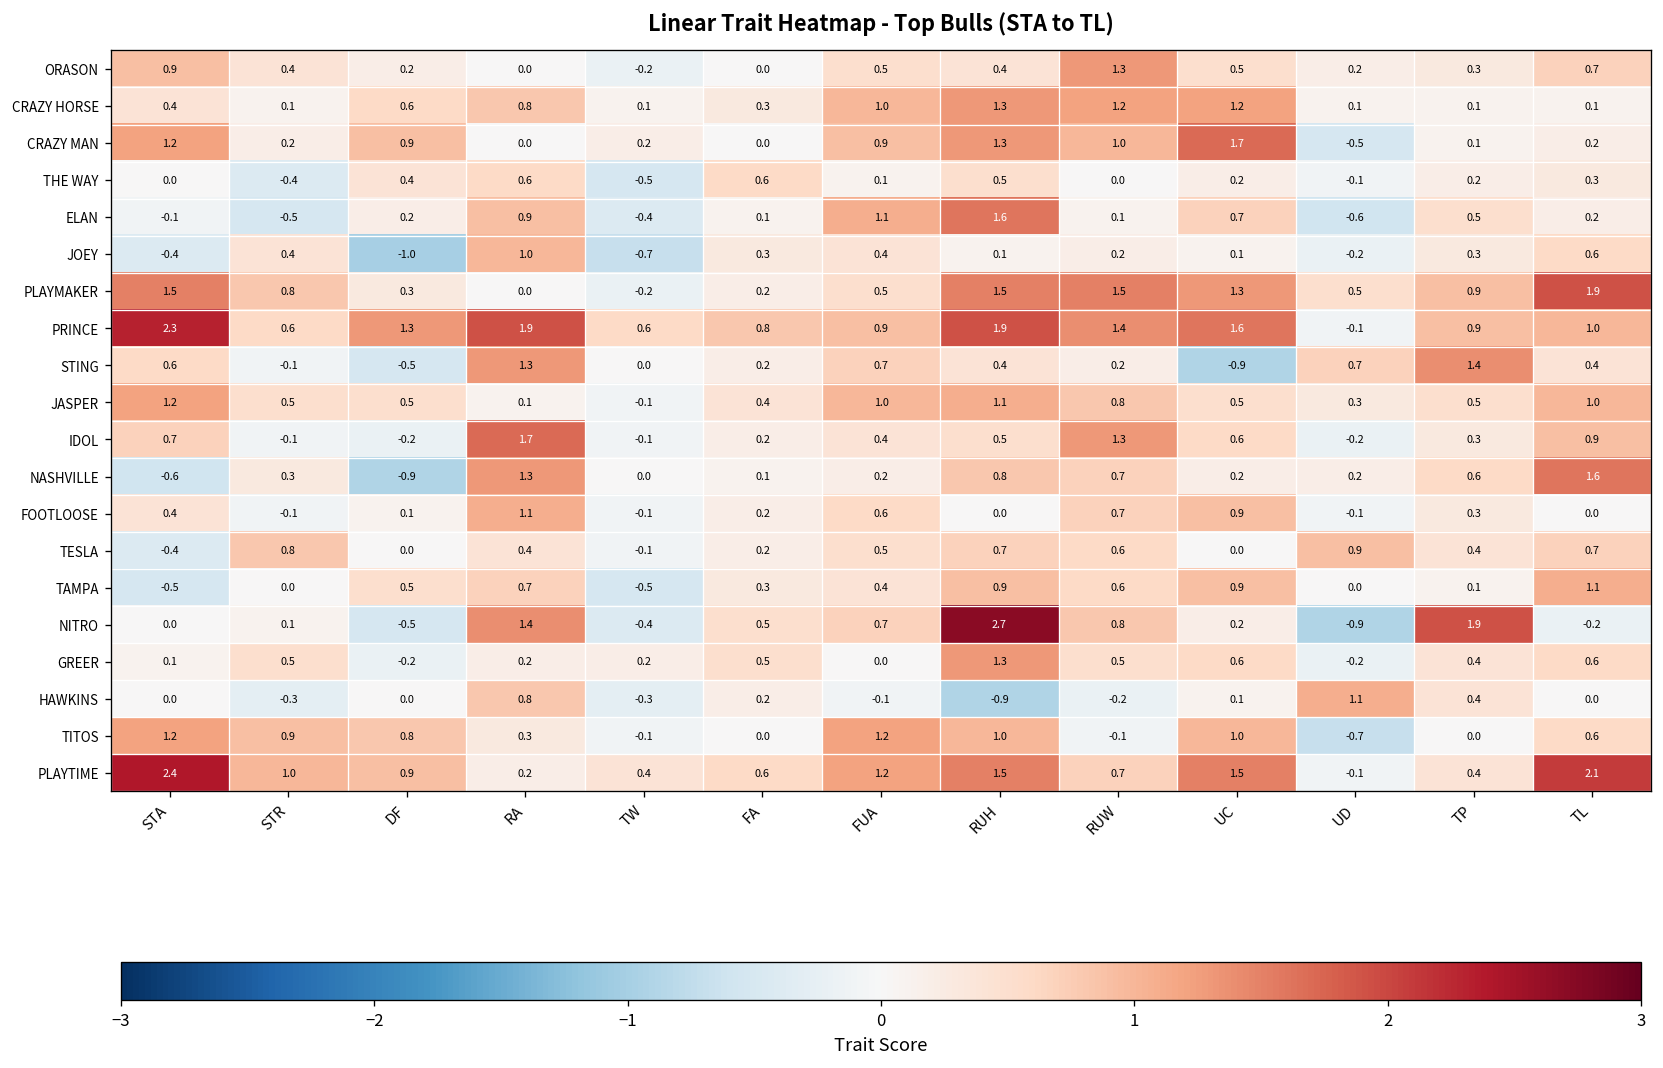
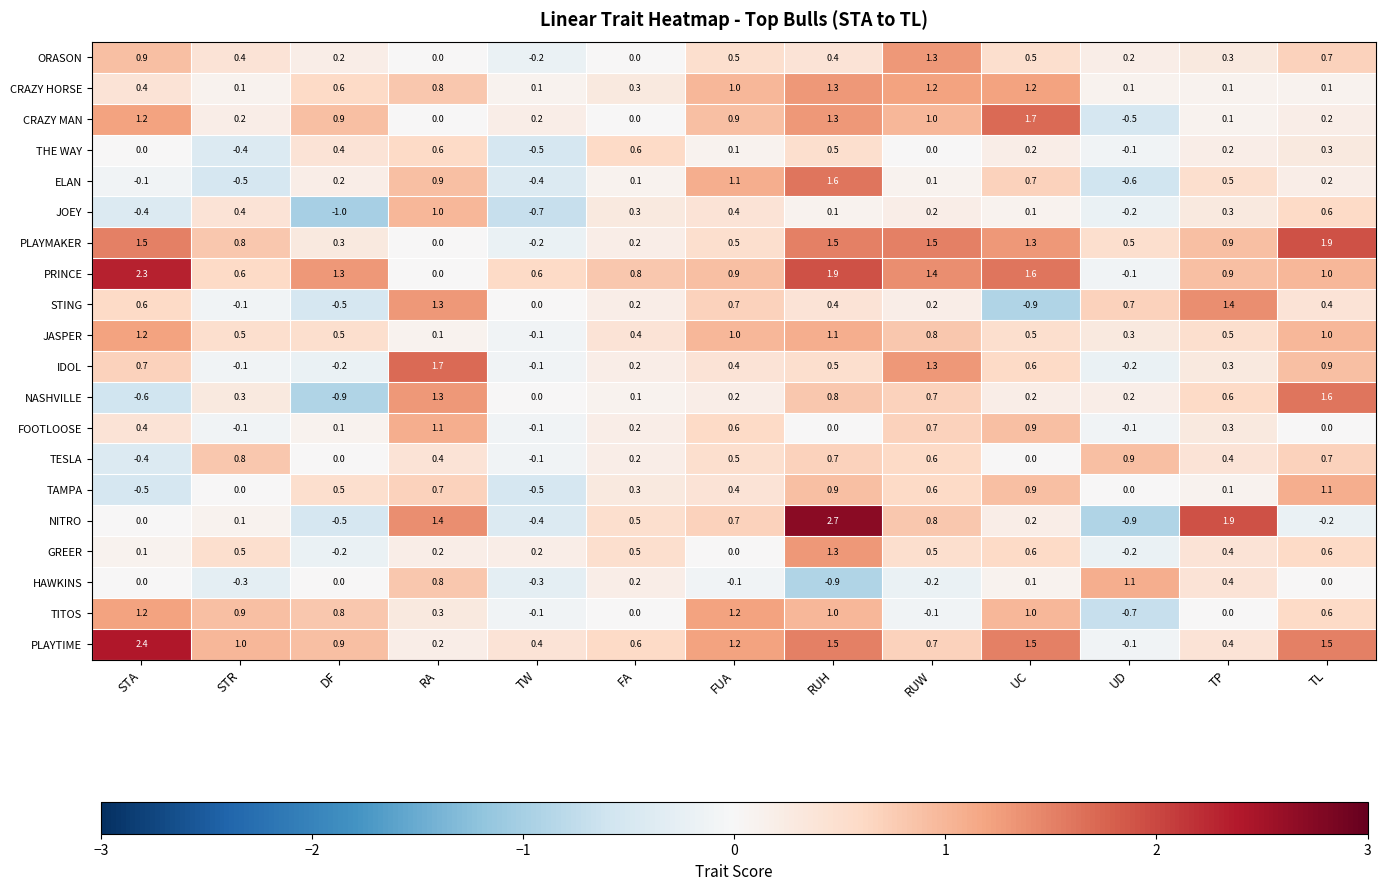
  {
    "PRINCE": {
      "STA": 2.3,
      "STR": 0.6,
      "DF": 1.3,
-     "RA": 1.9,
+     "RA": 0.0,
      "TW": 0.6,
      "FA": 0.8,
      "FUA": 0.9,
      "RUH": 1.9,
      "RUW": 1.4,
      "UC": 1.6,
      "UD": -0.1,
      "TP": 0.9,
      "TL": 1.0
    },
    "PLAYTIME": {
      "STA": 2.4,
      "STR": 1.0,
      "DF": 0.9,
      "RA": 0.2,
      "TW": 0.4,
      "FA": 0.6,
      "FUA": 1.2,
      "RUH": 1.5,
      "RUW": 0.7,
      "UC": 1.5,
      "UD": -0.1,
      "TP": 0.4,
-     "TL": 2.1
+     "TL": 1.5
    }
  }
